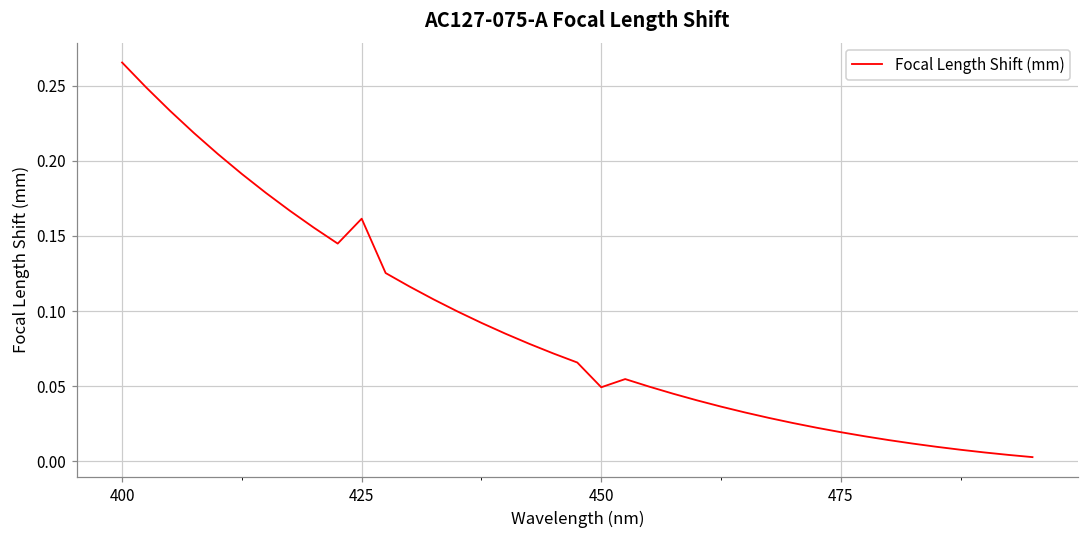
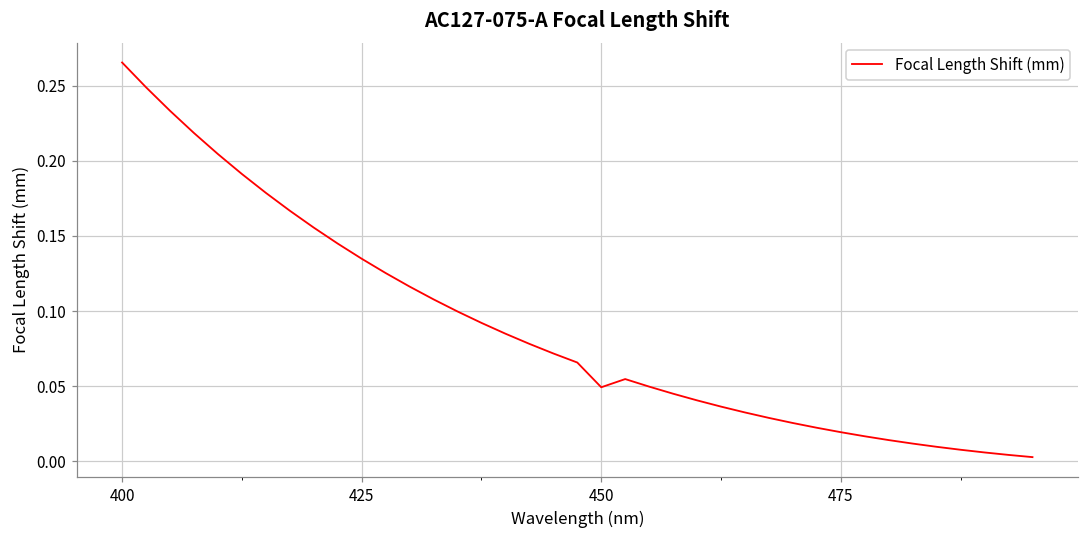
  {
    "400": 0.265,
-   "425": 0.162,
+   "425": 0.135,
    "450": 0.049,
    "475": 0.019
  }
